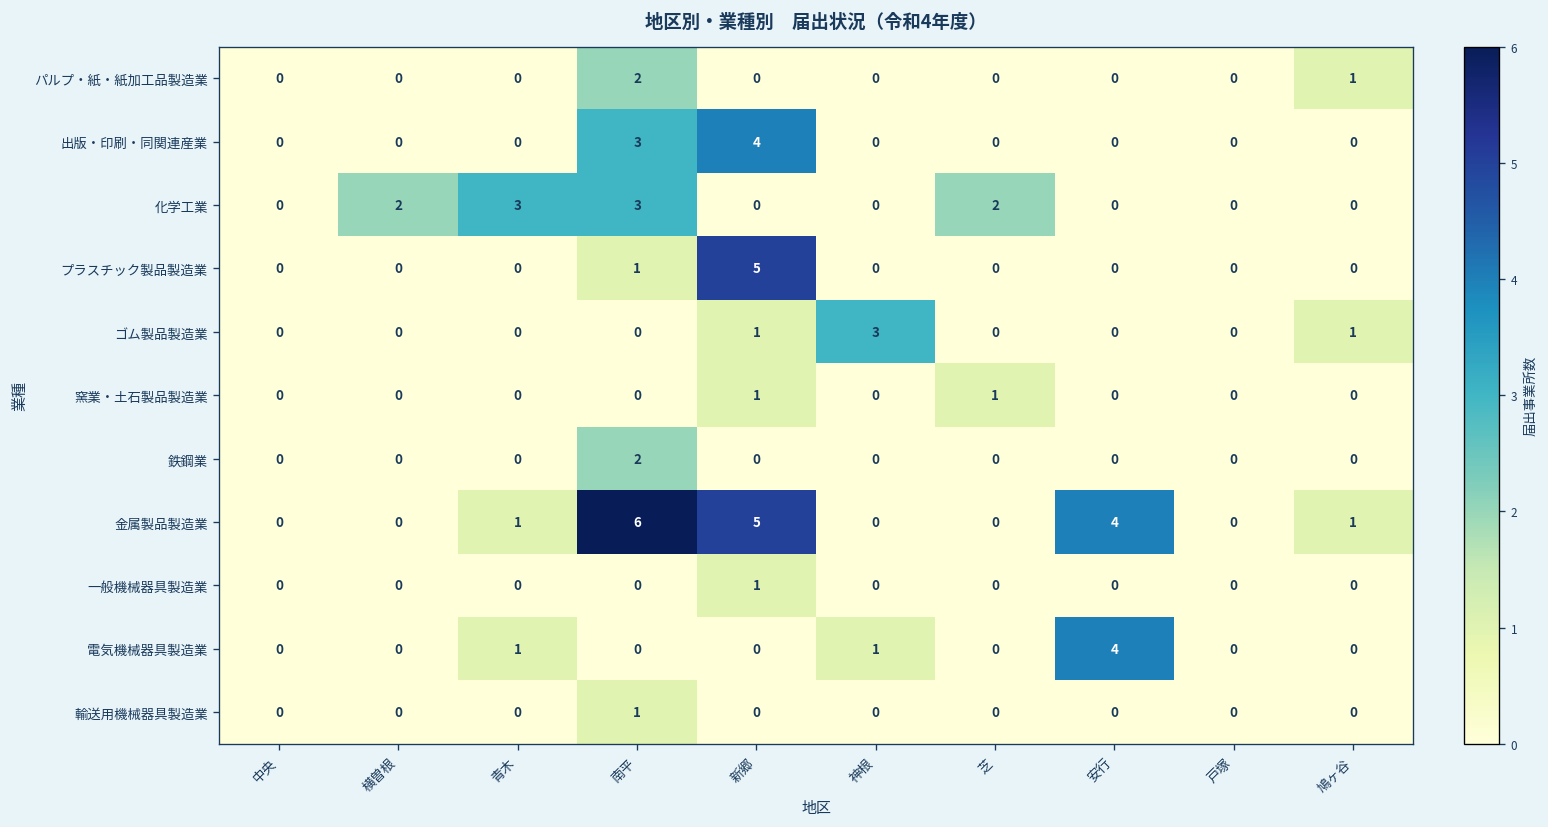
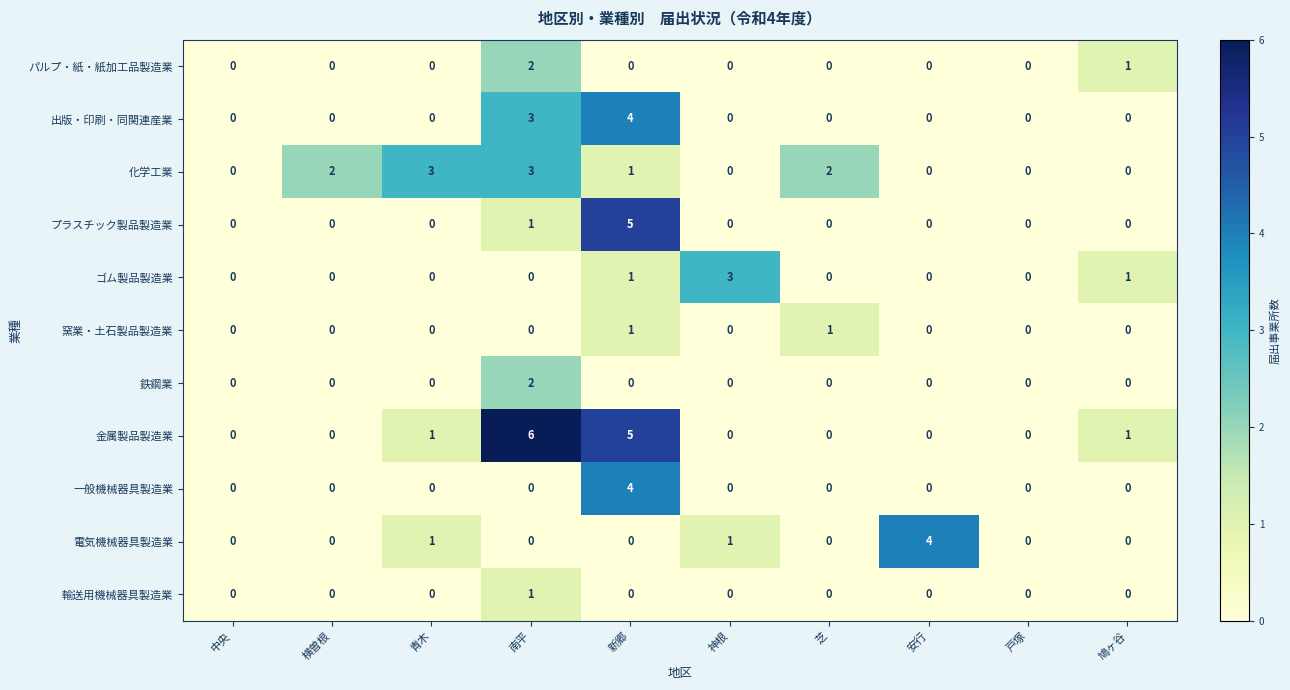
  {
    "パルプ・紙・紙加工品製造業": {
      "中央": 0,
      "横曽根": 0,
      "青木": 0,
      "南平": 2,
      "新郷": 0,
      "神根": 0,
      "芝": 0,
      "安行": 0,
      "戸塚": 0,
      "鳩ヶ谷": 1
    },
    "出版・印刷・同関連産業": {
      "中央": 0,
      "横曽根": 0,
      "青木": 0,
      "南平": 3,
      "新郷": 4,
      "神根": 0,
      "芝": 0,
      "安行": 0,
      "戸塚": 0,
      "鳩ヶ谷": 0
    },
    "化学工業": {
      "中央": 0,
      "横曽根": 2,
      "青木": 3,
      "南平": 3,
-     "新郷": 0,
+     "新郷": 1,
      "神根": 0,
      "芝": 2,
      "安行": 0,
      "戸塚": 0,
      "鳩ヶ谷": 0
    },
    "プラスチック製品製造業": {
      "中央": 0,
      "横曽根": 0,
      "青木": 0,
      "南平": 1,
      "新郷": 5,
      "神根": 0,
      "芝": 0,
      "安行": 0,
      "戸塚": 0,
      "鳩ヶ谷": 0
    },
    "ゴム製品製造業": {
      "中央": 0,
      "横曽根": 0,
      "青木": 0,
      "南平": 0,
      "新郷": 1,
      "神根": 3,
      "芝": 0,
      "安行": 0,
      "戸塚": 0,
      "鳩ヶ谷": 1
    },
    "窯業・土石製品製造業": {
      "中央": 0,
      "横曽根": 0,
      "青木": 0,
      "南平": 0,
      "新郷": 1,
      "神根": 0,
      "芝": 1,
      "安行": 0,
      "戸塚": 0,
      "鳩ヶ谷": 0
    },
    "鉄鋼業": {
      "中央": 0,
      "横曽根": 0,
      "青木": 0,
      "南平": 2,
      "新郷": 0,
      "神根": 0,
      "芝": 0,
      "安行": 0,
      "戸塚": 0,
      "鳩ヶ谷": 0
    },
    "金属製品製造業": {
      "中央": 0,
      "横曽根": 0,
      "青木": 1,
      "南平": 6,
      "新郷": 5,
      "神根": 0,
      "芝": 0,
-     "安行": 4,
+     "安行": 0,
      "戸塚": 0,
      "鳩ヶ谷": 1
    },
    "一般機械器具製造業": {
      "中央": 0,
      "横曽根": 0,
      "青木": 0,
      "南平": 0,
-     "新郷": 1,
+     "新郷": 4,
      "神根": 0,
      "芝": 0,
      "安行": 0,
      "戸塚": 0,
      "鳩ヶ谷": 0
    },
    "電気機械器具製造業": {
      "中央": 0,
      "横曽根": 0,
      "青木": 1,
      "南平": 0,
      "新郷": 0,
      "神根": 1,
      "芝": 0,
      "安行": 4,
      "戸塚": 0,
      "鳩ヶ谷": 0
    },
    "輸送用機械器具製造業": {
      "中央": 0,
      "横曽根": 0,
      "青木": 0,
      "南平": 1,
      "新郷": 0,
      "神根": 0,
      "芝": 0,
      "安行": 0,
      "戸塚": 0,
      "鳩ヶ谷": 0
    }
  }
